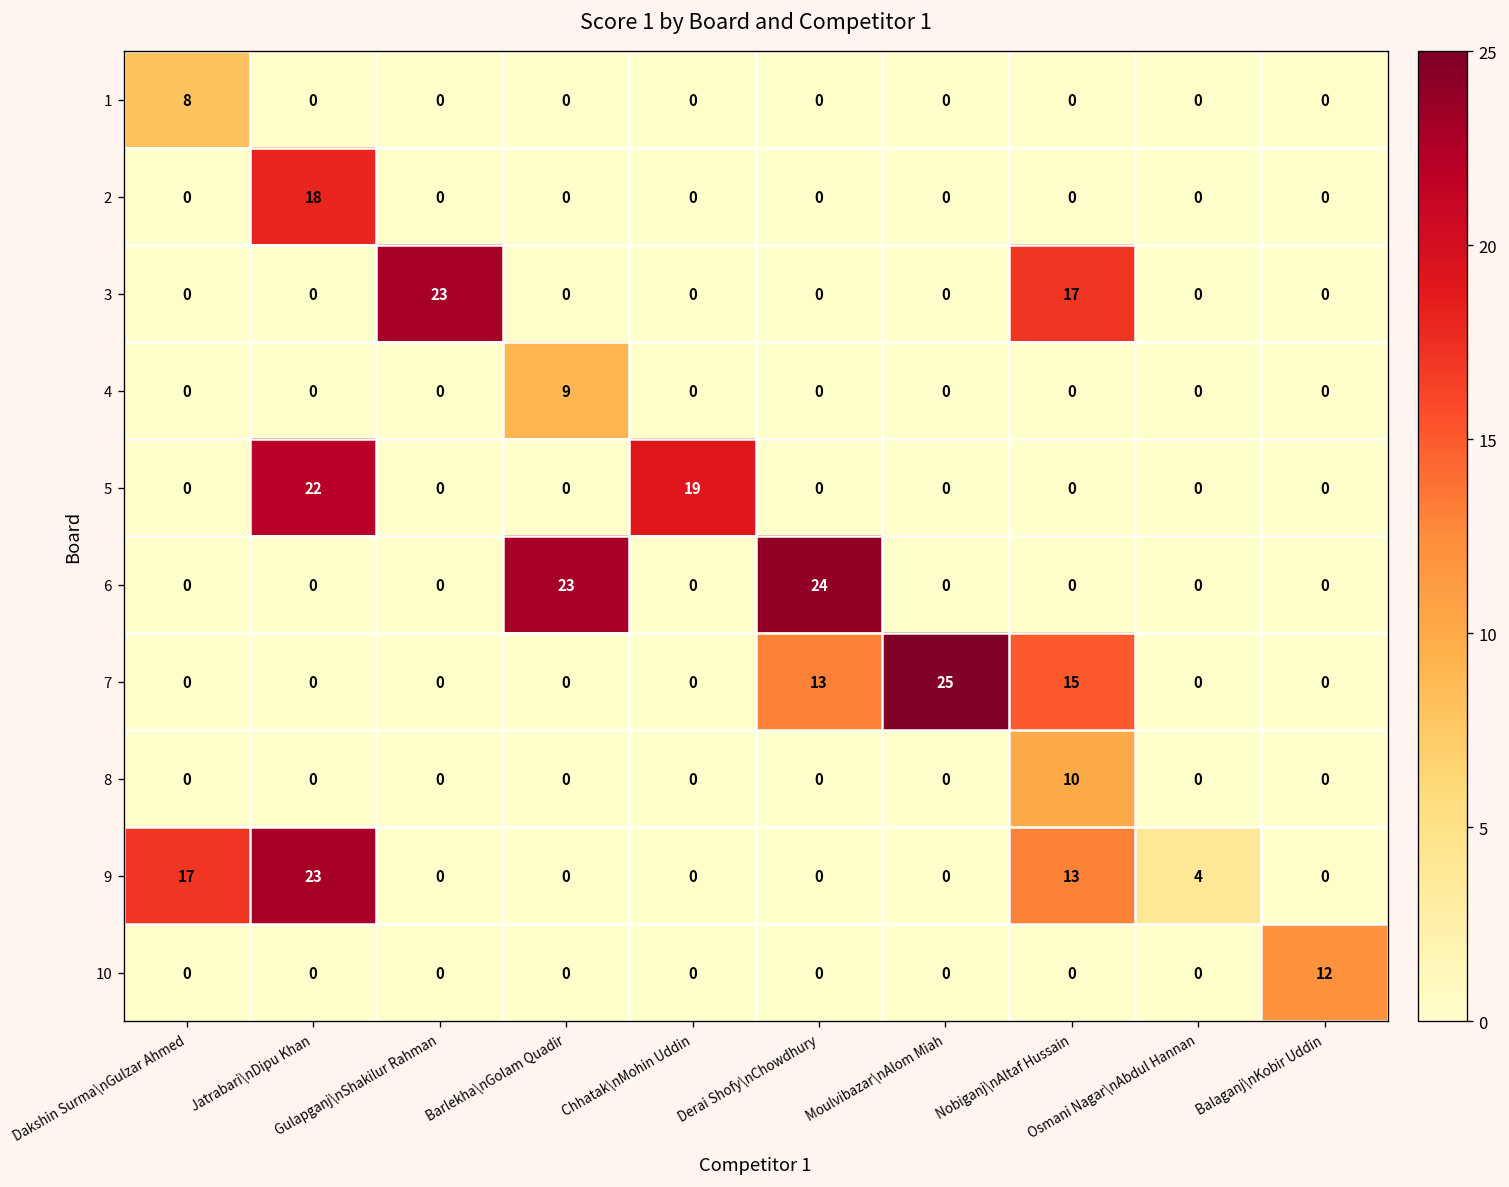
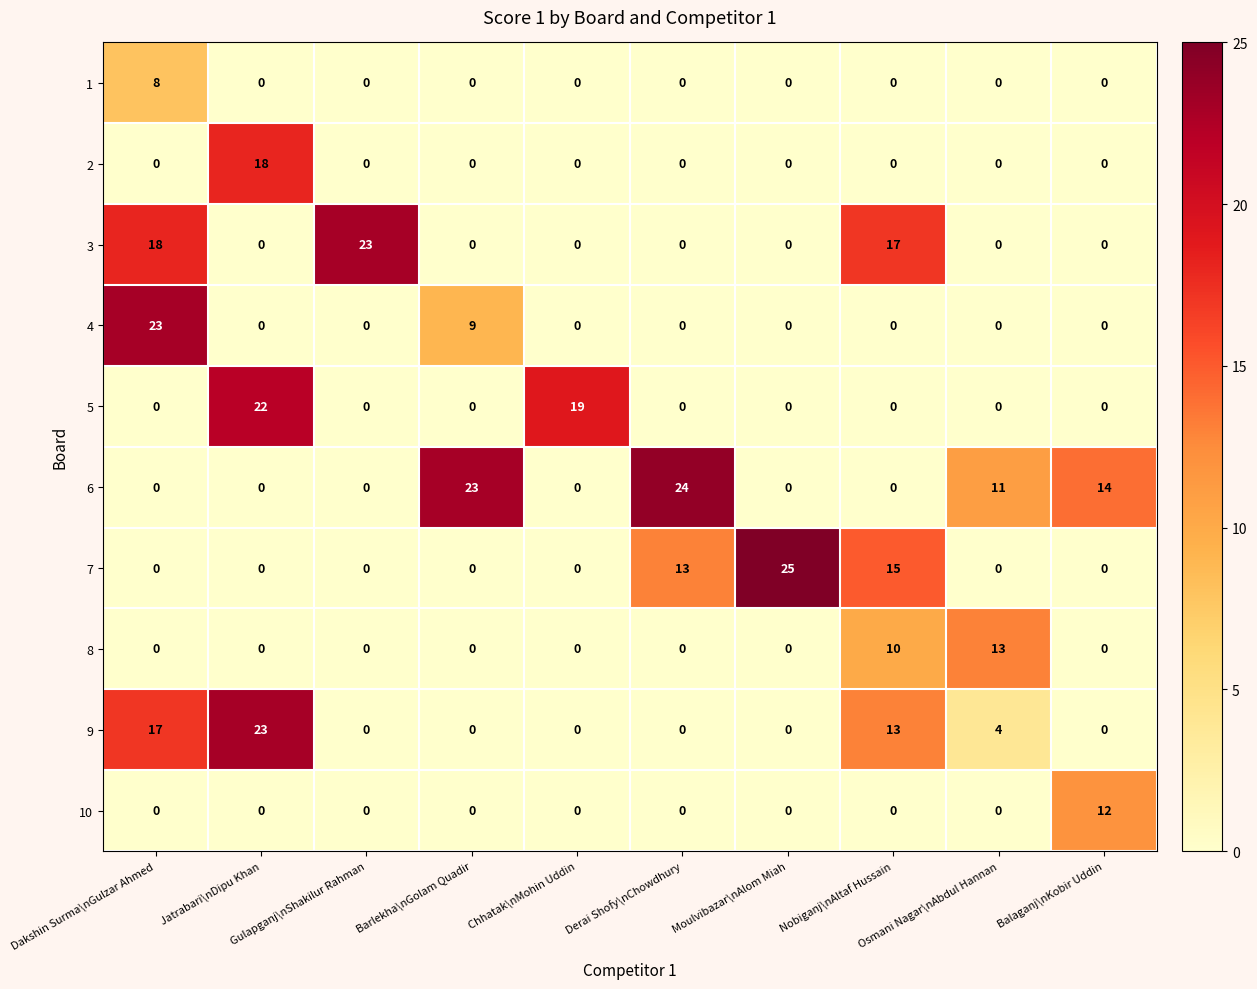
  {
    "1": {
      "Dakshin Surma\\nGulzar Ahmed": 8,
      "Jatrabari\\nDipu Khan": 0,
      "Gulapganj\\nShakilur Rahman": 0,
      "Barlekha\\nGolam Quadir": 0,
      "Chhatak\\nMohin Uddin": 0,
      "Derai Shofy\\nChowdhury": 0,
      "Moulvibazar\\nAlom Miah": 0,
      "Nobiganj\\nAltaf Hussain": 0,
      "Osmani Nagar\\nAbdul Hannan": 0,
      "Balaganj\\nKobir Uddin": 0
    },
    "2": {
      "Dakshin Surma\\nGulzar Ahmed": 0,
      "Jatrabari\\nDipu Khan": 18,
      "Gulapganj\\nShakilur Rahman": 0,
      "Barlekha\\nGolam Quadir": 0,
      "Chhatak\\nMohin Uddin": 0,
      "Derai Shofy\\nChowdhury": 0,
      "Moulvibazar\\nAlom Miah": 0,
      "Nobiganj\\nAltaf Hussain": 0,
      "Osmani Nagar\\nAbdul Hannan": 0,
      "Balaganj\\nKobir Uddin": 0
    },
    "3": {
-     "Dakshin Surma\\nGulzar Ahmed": 0,
+     "Dakshin Surma\\nGulzar Ahmed": 18,
      "Jatrabari\\nDipu Khan": 0,
      "Gulapganj\\nShakilur Rahman": 23,
      "Barlekha\\nGolam Quadir": 0,
      "Chhatak\\nMohin Uddin": 0,
      "Derai Shofy\\nChowdhury": 0,
      "Moulvibazar\\nAlom Miah": 0,
      "Nobiganj\\nAltaf Hussain": 17,
      "Osmani Nagar\\nAbdul Hannan": 0,
      "Balaganj\\nKobir Uddin": 0
    },
    "4": {
-     "Dakshin Surma\\nGulzar Ahmed": 0,
+     "Dakshin Surma\\nGulzar Ahmed": 23,
      "Jatrabari\\nDipu Khan": 0,
      "Gulapganj\\nShakilur Rahman": 0,
      "Barlekha\\nGolam Quadir": 9,
      "Chhatak\\nMohin Uddin": 0,
      "Derai Shofy\\nChowdhury": 0,
      "Moulvibazar\\nAlom Miah": 0,
      "Nobiganj\\nAltaf Hussain": 0,
      "Osmani Nagar\\nAbdul Hannan": 0,
      "Balaganj\\nKobir Uddin": 0
    },
    "5": {
      "Dakshin Surma\\nGulzar Ahmed": 0,
      "Jatrabari\\nDipu Khan": 22,
      "Gulapganj\\nShakilur Rahman": 0,
      "Barlekha\\nGolam Quadir": 0,
      "Chhatak\\nMohin Uddin": 19,
      "Derai Shofy\\nChowdhury": 0,
      "Moulvibazar\\nAlom Miah": 0,
      "Nobiganj\\nAltaf Hussain": 0,
      "Osmani Nagar\\nAbdul Hannan": 0,
      "Balaganj\\nKobir Uddin": 0
    },
    "6": {
      "Dakshin Surma\\nGulzar Ahmed": 0,
      "Jatrabari\\nDipu Khan": 0,
      "Gulapganj\\nShakilur Rahman": 0,
      "Barlekha\\nGolam Quadir": 23,
      "Chhatak\\nMohin Uddin": 0,
      "Derai Shofy\\nChowdhury": 24,
      "Moulvibazar\\nAlom Miah": 0,
      "Nobiganj\\nAltaf Hussain": 0,
-     "Osmani Nagar\\nAbdul Hannan": 0,
-     "Balaganj\\nKobir Uddin": 0
+     "Osmani Nagar\\nAbdul Hannan": 11,
+     "Balaganj\\nKobir Uddin": 14
    },
    "7": {
      "Dakshin Surma\\nGulzar Ahmed": 0,
      "Jatrabari\\nDipu Khan": 0,
      "Gulapganj\\nShakilur Rahman": 0,
      "Barlekha\\nGolam Quadir": 0,
      "Chhatak\\nMohin Uddin": 0,
      "Derai Shofy\\nChowdhury": 13,
      "Moulvibazar\\nAlom Miah": 25,
      "Nobiganj\\nAltaf Hussain": 15,
      "Osmani Nagar\\nAbdul Hannan": 0,
      "Balaganj\\nKobir Uddin": 0
    },
    "8": {
      "Dakshin Surma\\nGulzar Ahmed": 0,
      "Jatrabari\\nDipu Khan": 0,
      "Gulapganj\\nShakilur Rahman": 0,
      "Barlekha\\nGolam Quadir": 0,
      "Chhatak\\nMohin Uddin": 0,
      "Derai Shofy\\nChowdhury": 0,
      "Moulvibazar\\nAlom Miah": 0,
      "Nobiganj\\nAltaf Hussain": 10,
-     "Osmani Nagar\\nAbdul Hannan": 0,
+     "Osmani Nagar\\nAbdul Hannan": 13,
      "Balaganj\\nKobir Uddin": 0
    },
    "9": {
      "Dakshin Surma\\nGulzar Ahmed": 17,
      "Jatrabari\\nDipu Khan": 23,
      "Gulapganj\\nShakilur Rahman": 0,
      "Barlekha\\nGolam Quadir": 0,
      "Chhatak\\nMohin Uddin": 0,
      "Derai Shofy\\nChowdhury": 0,
      "Moulvibazar\\nAlom Miah": 0,
      "Nobiganj\\nAltaf Hussain": 13,
      "Osmani Nagar\\nAbdul Hannan": 4,
      "Balaganj\\nKobir Uddin": 0
    },
    "10": {
      "Dakshin Surma\\nGulzar Ahmed": 0,
      "Jatrabari\\nDipu Khan": 0,
      "Gulapganj\\nShakilur Rahman": 0,
      "Barlekha\\nGolam Quadir": 0,
      "Chhatak\\nMohin Uddin": 0,
      "Derai Shofy\\nChowdhury": 0,
      "Moulvibazar\\nAlom Miah": 0,
      "Nobiganj\\nAltaf Hussain": 0,
      "Osmani Nagar\\nAbdul Hannan": 0,
      "Balaganj\\nKobir Uddin": 12
    }
  }
